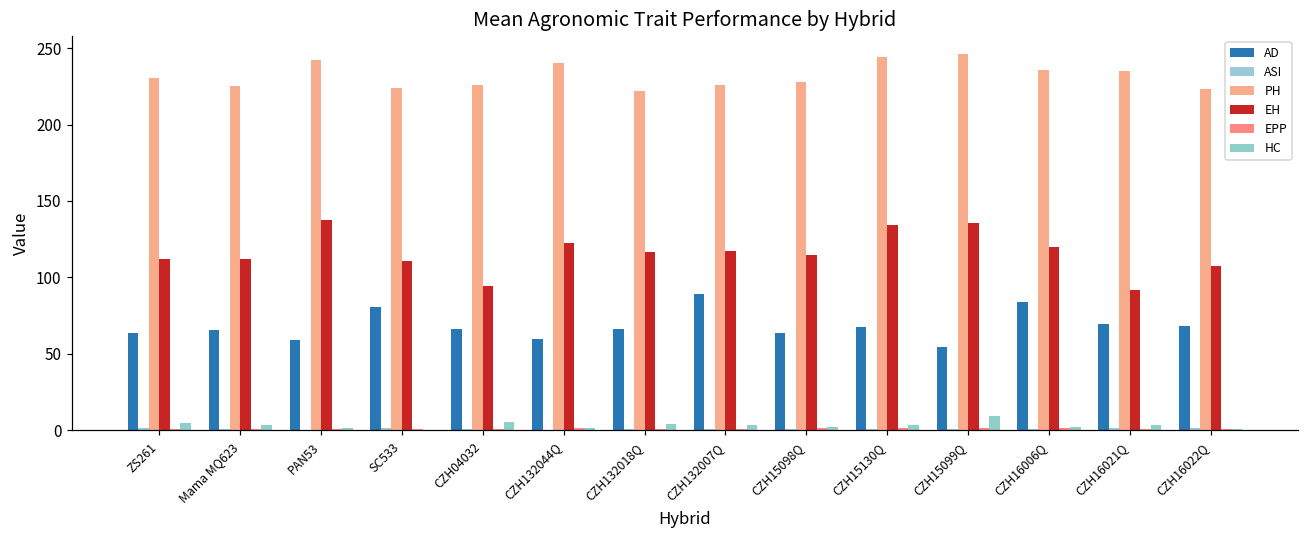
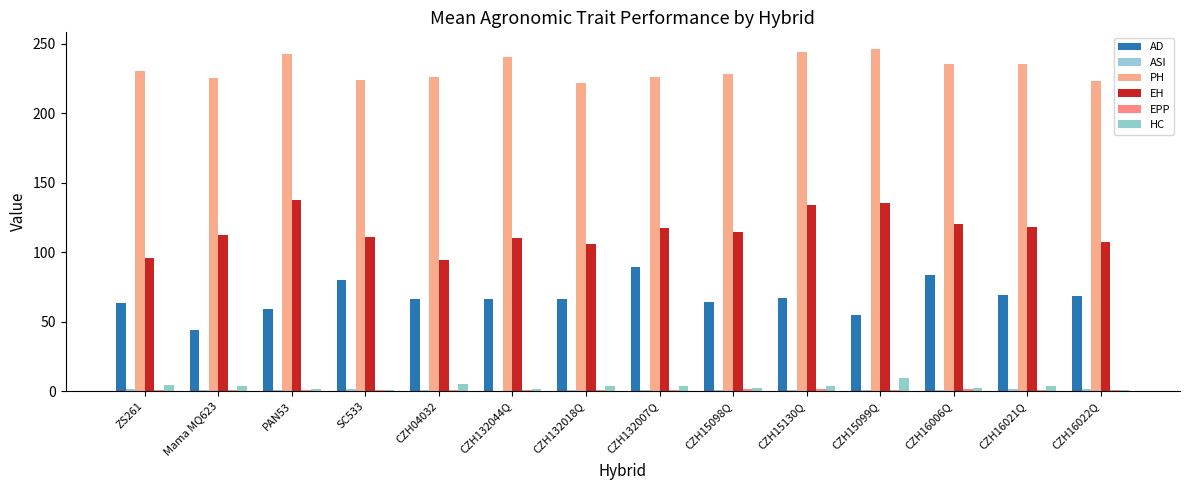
  {
    "AD": {
      "ZS261": 64,
-     "Mama MQ623": 66,
+     "Mama MQ623": 44,
      "PAN53": 59,
      "SC533": 80,
      "CZH04032": 66,
-     "CZH132044Q": 60,
+     "CZH132044Q": 66,
      "CZH132018Q": 66,
      "CZH132007Q": 89,
      "CZH15098Q": 64,
      "CZH15130Q": 67,
      "CZH15099Q": 55,
      "CZH16006Q": 84,
      "CZH16021Q": 69,
      "CZH16022Q": 68
    },
    "EH": {
-     "ZS261": 112,
+     "ZS261": 96,
      "Mama MQ623": 112,
      "PAN53": 138,
      "SC533": 111,
      "CZH04032": 94,
-     "CZH132044Q": 123,
-     "CZH132018Q": 116,
+     "CZH132044Q": 110,
+     "CZH132018Q": 106,
      "CZH132007Q": 117,
      "CZH15098Q": 115,
      "CZH15130Q": 134,
      "CZH15099Q": 136,
      "CZH16006Q": 120,
-     "CZH16021Q": 92,
+     "CZH16021Q": 118,
      "CZH16022Q": 107
    }
  }
